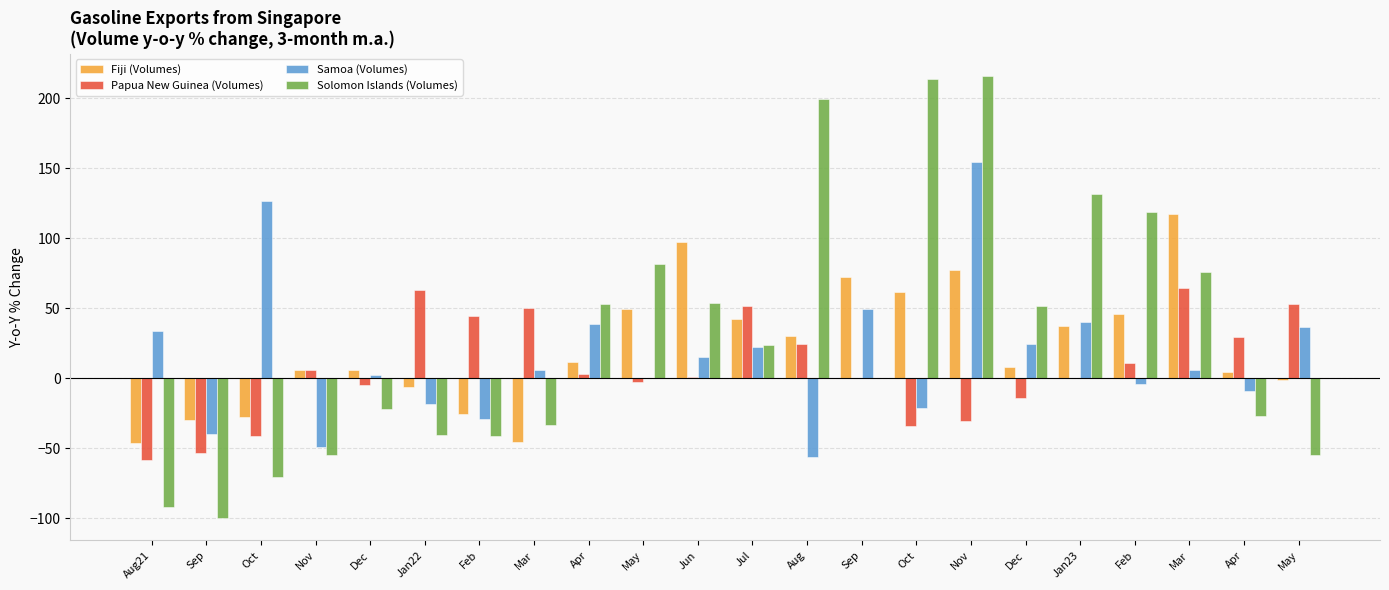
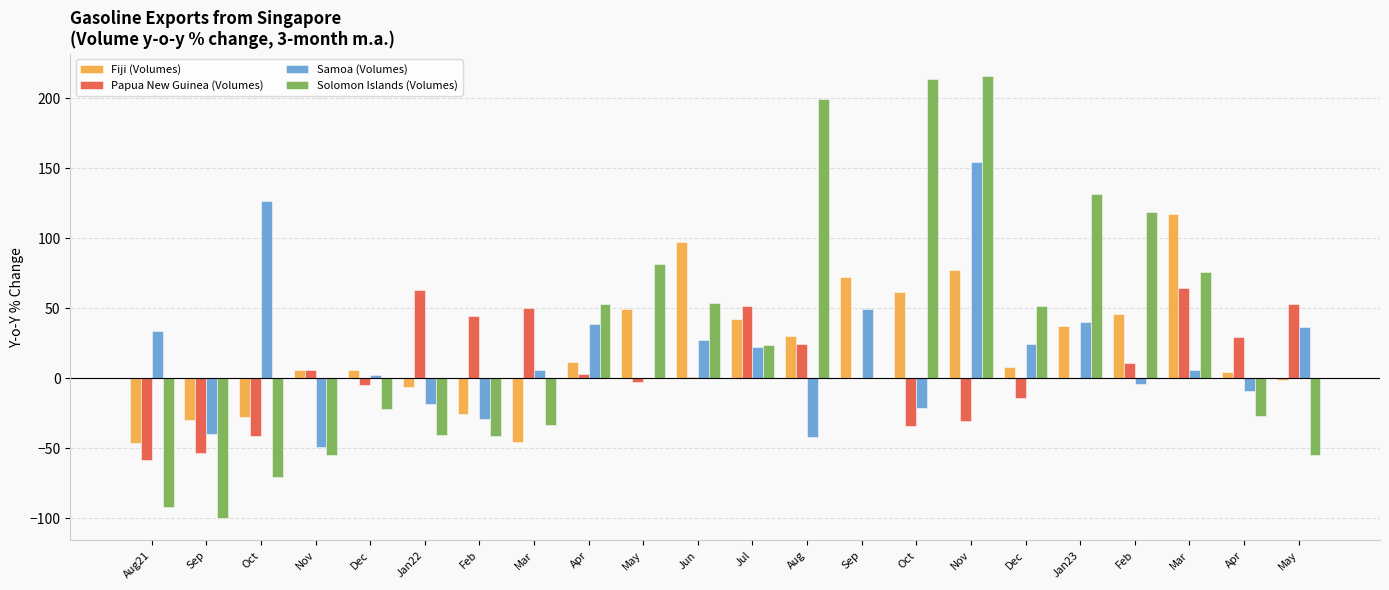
  {
    "Fiji (Volumes)": {
      "Aug21": -46,
      "Jan22": -6,
      "Jun": 98,
      "Jul": 42,
      "Aug": 30,
      "Jan23": 38
    },
    "Papua New Guinea (Volumes)": {
      "Aug21": -58,
      "Jan22": 63,
      "Jul": 52,
      "Aug": 25
    },
    "Samoa (Volumes)": {
      "Aug21": 34,
      "Jan22": -18,
-     "Jun": 15,
+     "Jun": 28,
      "Jul": 23,
-     "Aug": -56,
+     "Aug": -42,
      "Jan23": 41
    },
    "Solomon Islands (Volumes)": {
      "Aug21": -92,
      "Jan22": -40,
      "Jun": 54,
      "Jul": 24,
      "Aug": 200,
      "Jan23": 132
    }
  }
